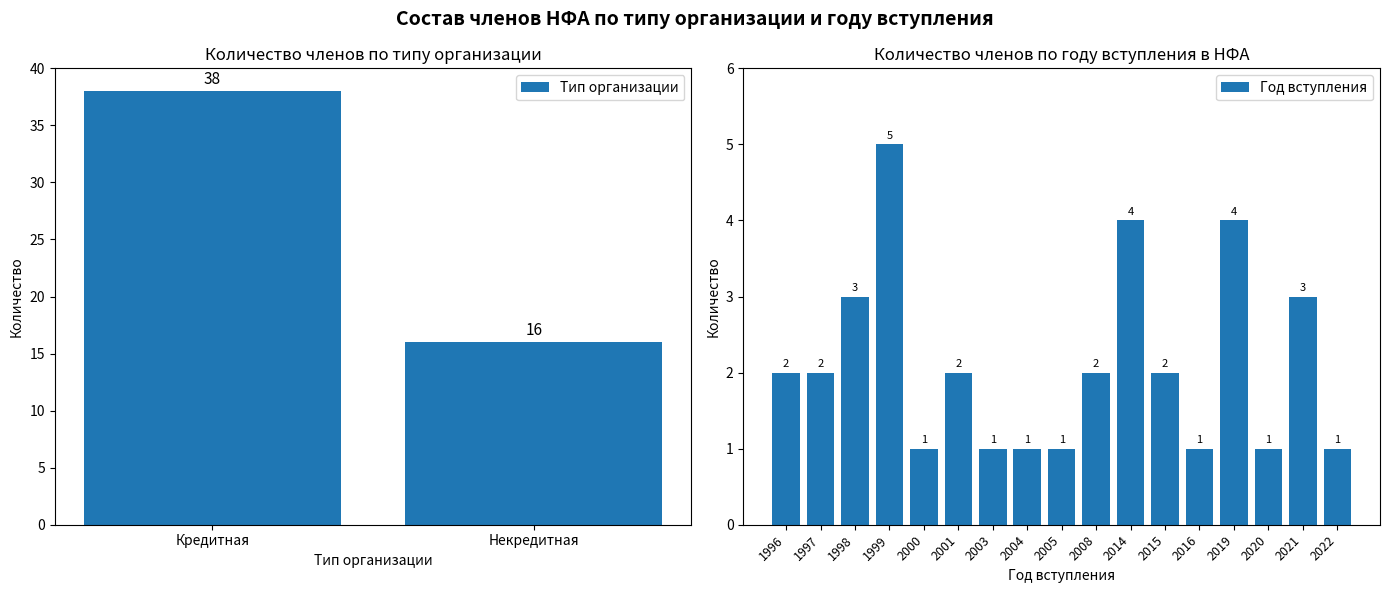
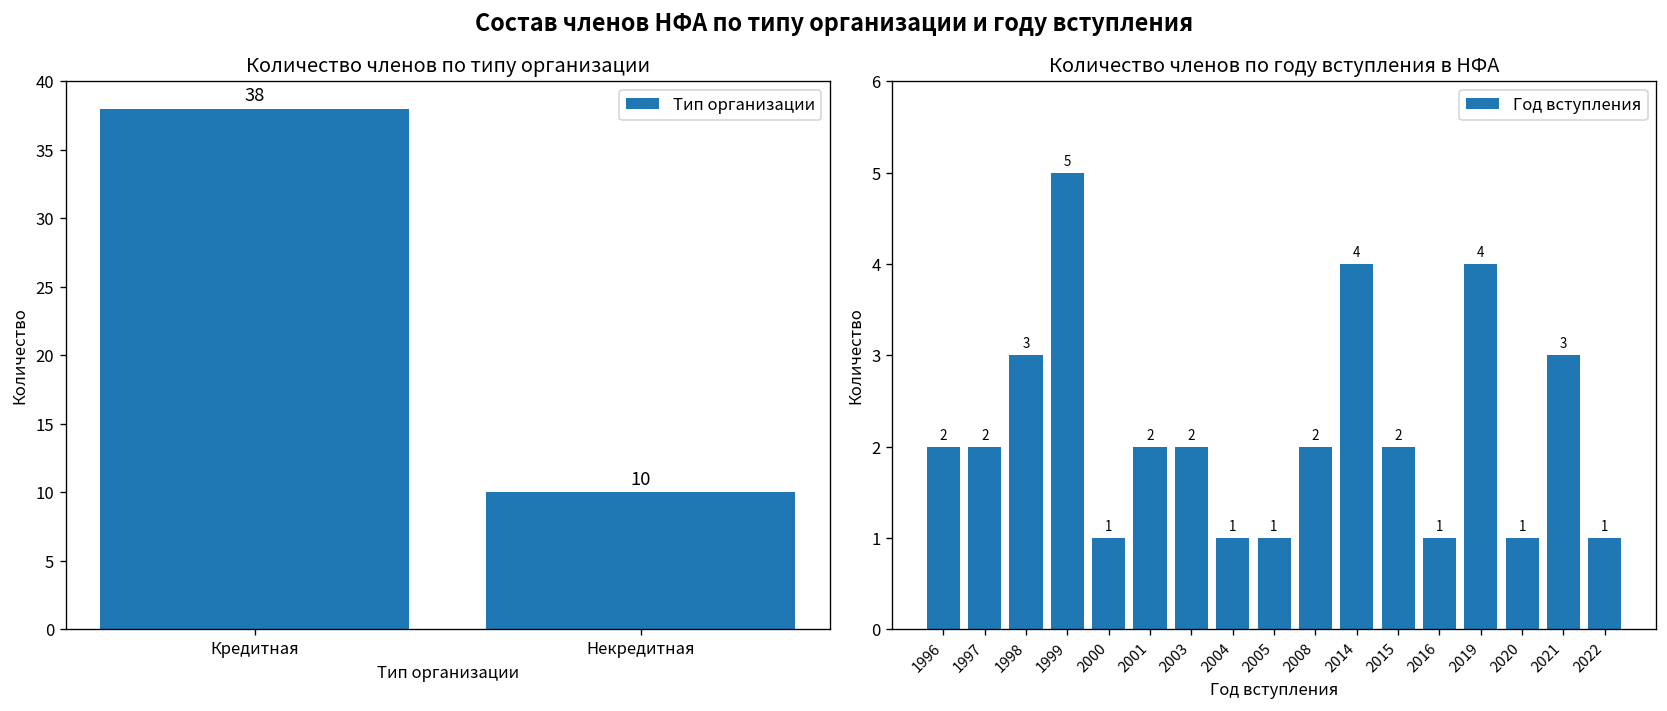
  {
    "Количество членов по типу организации": {
      "Кредитная": 38,
-     "Некредитная": 16
+     "Некредитная": 10
    },
    "Количество членов по году вступления в НФА": {
      "1996": 2,
      "1997": 2,
      "1998": 3,
      "1999": 5,
      "2000": 1,
      "2001": 2,
-     "2003": 1,
+     "2003": 2,
      "2004": 1,
      "2005": 1,
      "2008": 2,
      "2014": 4,
      "2015": 2,
      "2016": 1,
      "2019": 4,
      "2020": 1,
      "2021": 3,
      "2022": 1
    }
  }
